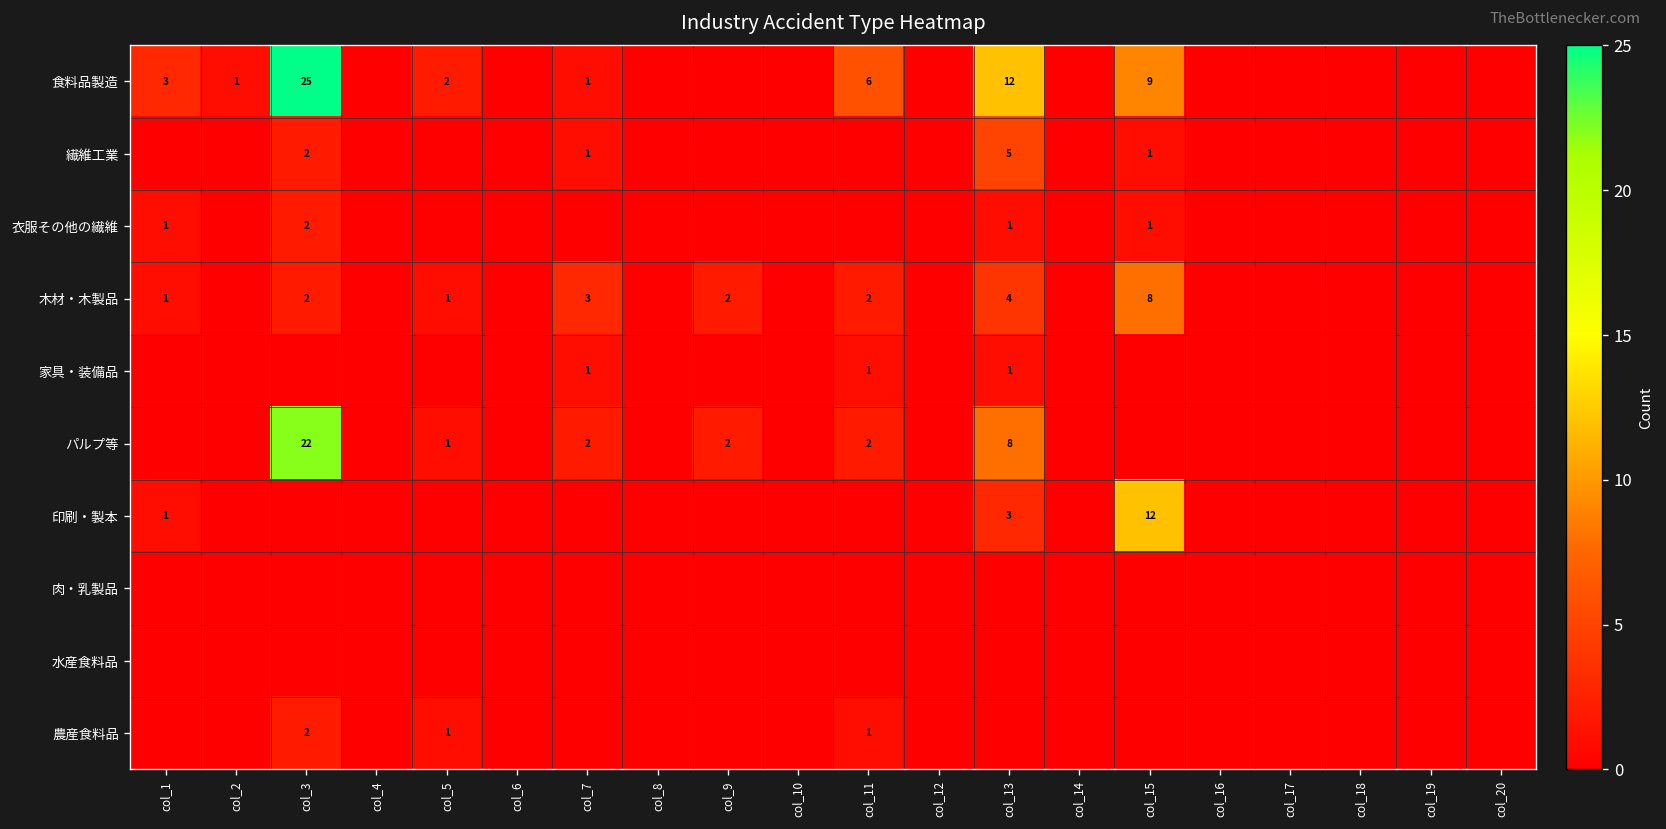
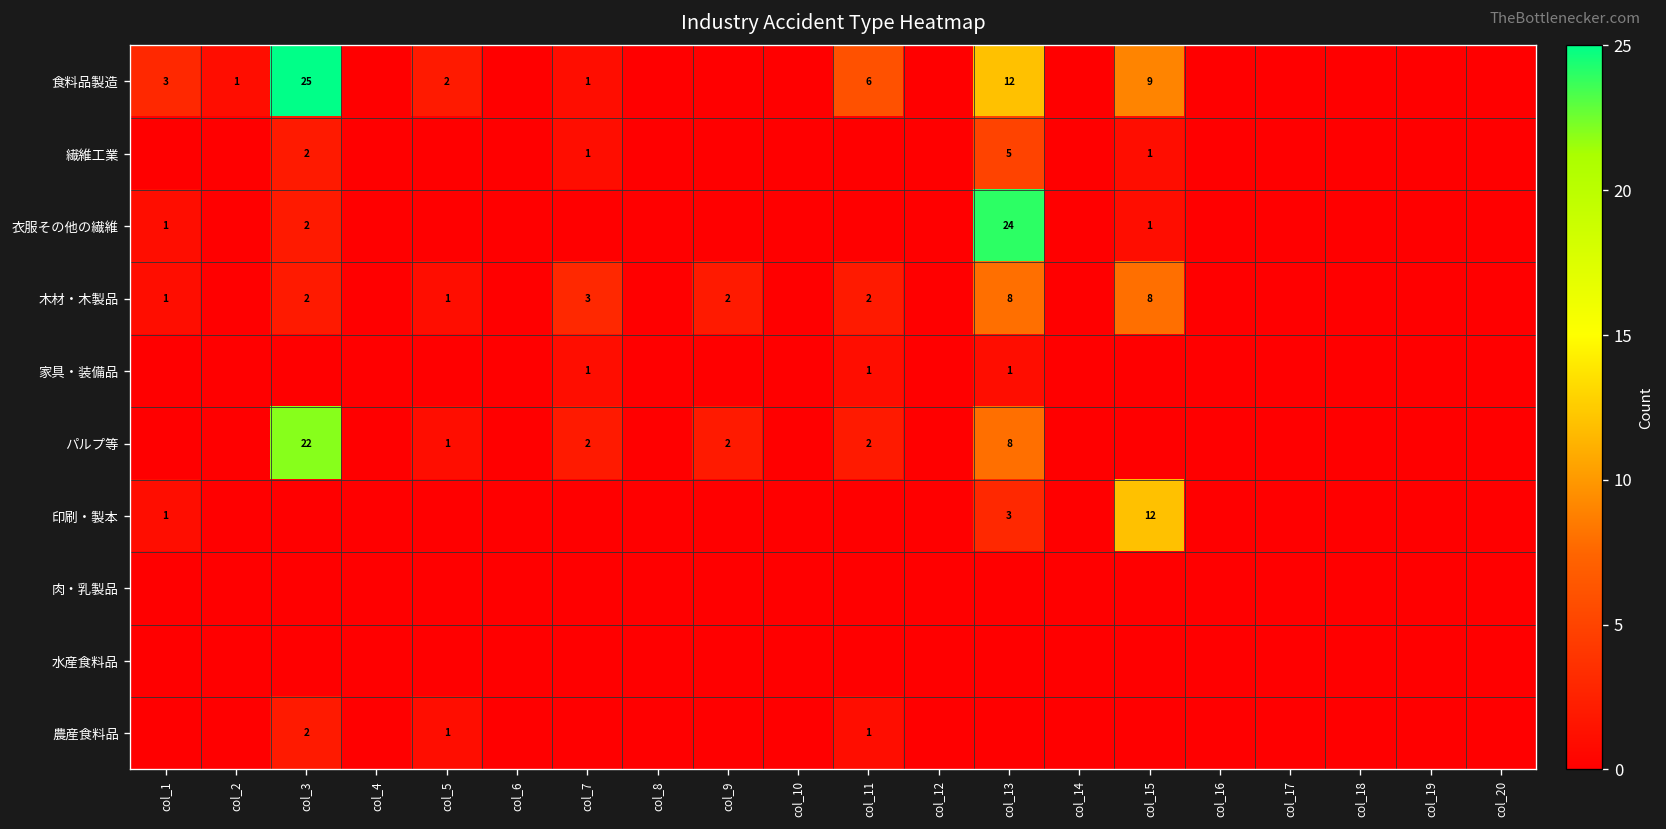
  {
    "食料品製造": {
      "col_1": 3,
      "col_2": 1,
      "col_3": 25,
      "col_5": 2,
      "col_7": 1,
      "col_11": 6,
      "col_13": 12,
      "col_15": 9
    },
    "繊維工業": {
      "col_3": 2,
      "col_7": 1,
      "col_13": 5,
      "col_15": 1
    },
    "衣服その他の繊維": {
      "col_1": 1,
      "col_3": 2,
-     "col_13": 1,
+     "col_13": 24,
      "col_15": 1
    },
    "木材・木製品": {
      "col_1": 1,
      "col_3": 2,
      "col_5": 1,
      "col_7": 3,
      "col_9": 2,
      "col_11": 2,
-     "col_13": 4,
+     "col_13": 8,
      "col_15": 8
    },
    "家具・装備品": {
      "col_7": 1,
      "col_11": 1,
      "col_13": 1
    },
    "パルプ等": {
      "col_3": 22,
      "col_5": 1,
      "col_7": 2,
      "col_9": 2,
      "col_11": 2,
      "col_13": 8
    },
    "印刷・製本": {
      "col_1": 1,
      "col_13": 3,
      "col_15": 12
    },
    "農産食料品": {
      "col_3": 2,
      "col_5": 1,
      "col_11": 1
    }
  }
